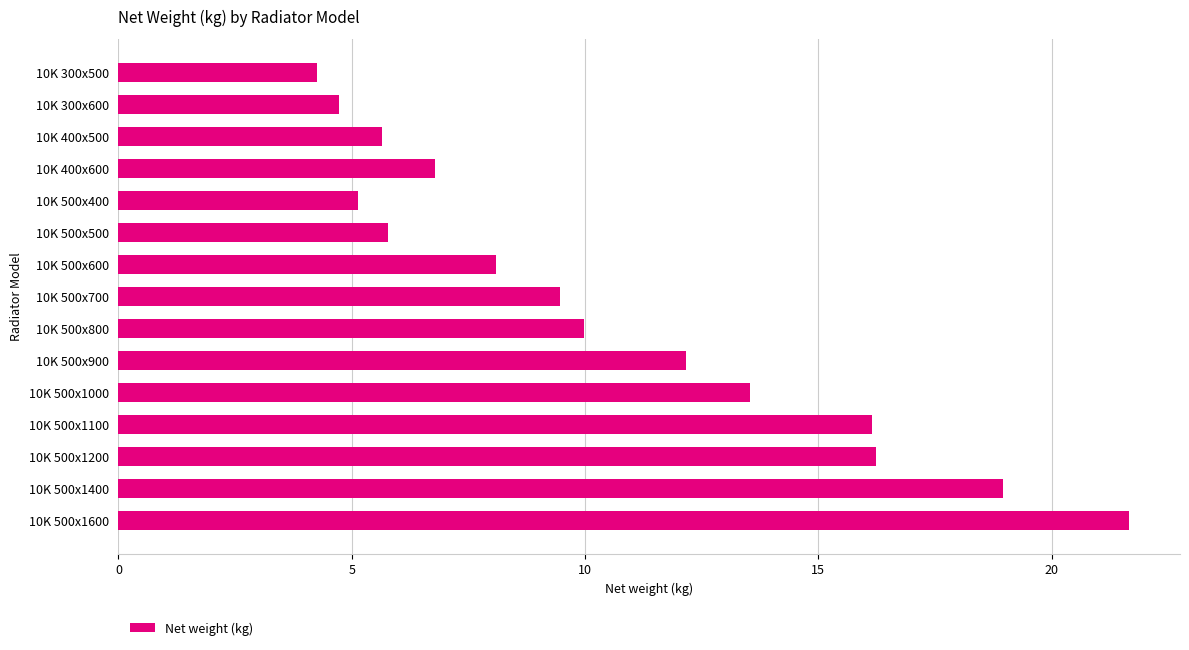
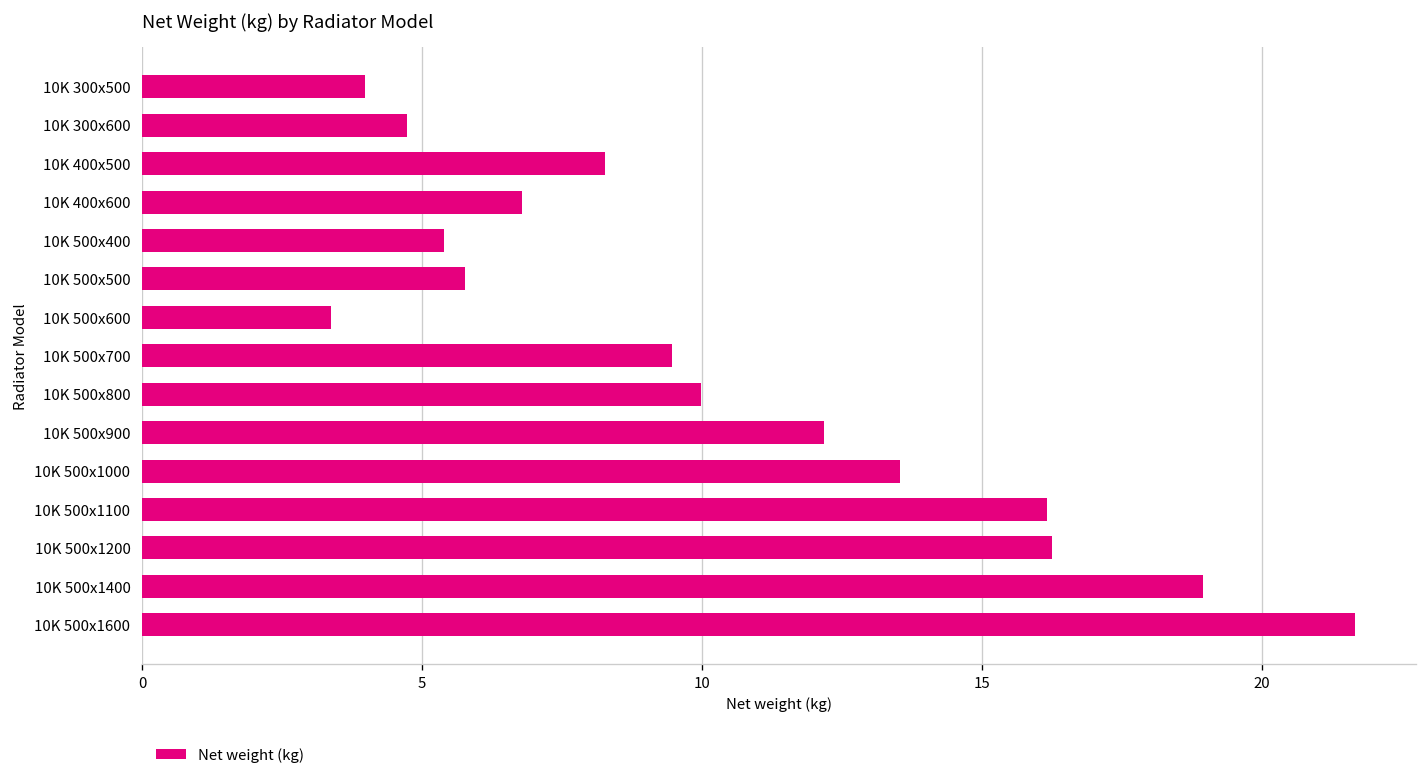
  {
-   "10K 300x500": 4.3,
+   "10K 300x500": 4.0,
    "10K 300x600": 4.7,
-   "10K 400x500": 5.6,
+   "10K 400x500": 8.3,
    "10K 400x600": 6.8,
-   "10K 500x400": 5.1,
+   "10K 500x400": 5.4,
    "10K 500x500": 5.8,
-   "10K 500x600": 8.1,
+   "10K 500x600": 3.4,
    "10K 500x700": 9.5,
    "10K 500x800": 10.0,
    "10K 500x900": 12.2,
    "10K 500x1000": 13.5,
    "10K 500x1100": 16.2,
    "10K 500x1200": 16.2,
    "10K 500x1400": 19.0,
    "10K 500x1600": 21.7
  }
